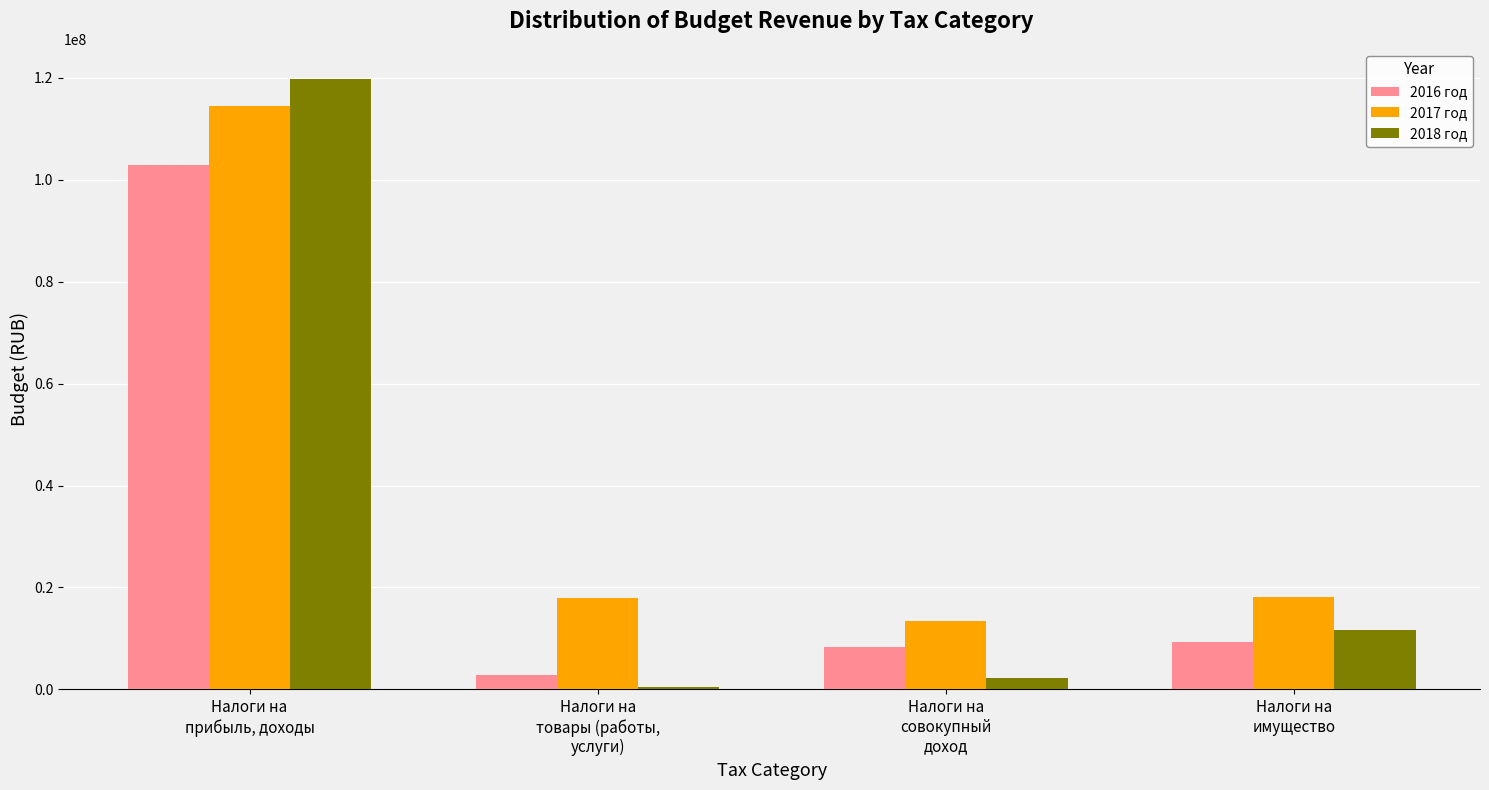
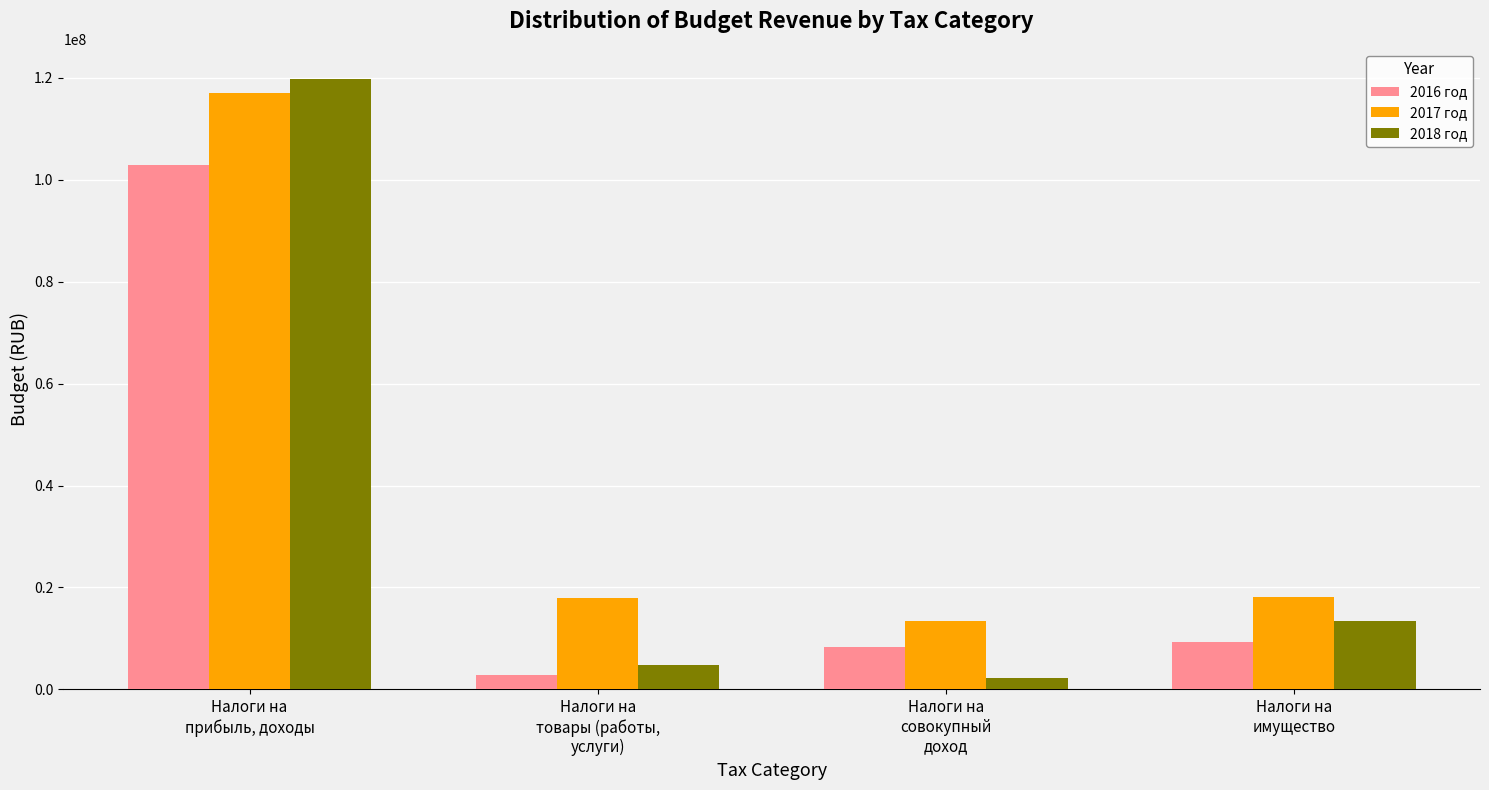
  {
    "2016 год": {
      "Налоги на прибыль, доходы": 103000000,
      "Налоги на товары (работы, услуги)": 3000000,
      "Налоги на совокупный доход": 8000000,
      "Налоги на имущество": 9000000
    },
    "2017 год": {
-     "Налоги на прибыль, доходы": 115000000,
+     "Налоги на прибыль, доходы": 117000000,
      "Налоги на товары (работы, услуги)": 18000000,
      "Налоги на совокупный доход": 13000000,
      "Налоги на имущество": 18000000
    },
    "2018 год": {
      "Налоги на прибыль, доходы": 120000000,
-     "Налоги на товары (работы, услуги)": 0,
+     "Налоги на товары (работы, услуги)": 5000000,
      "Налоги на совокупный доход": 2000000,
-     "Налоги на имущество": 12000000
+     "Налоги на имущество": 13000000
    }
  }
